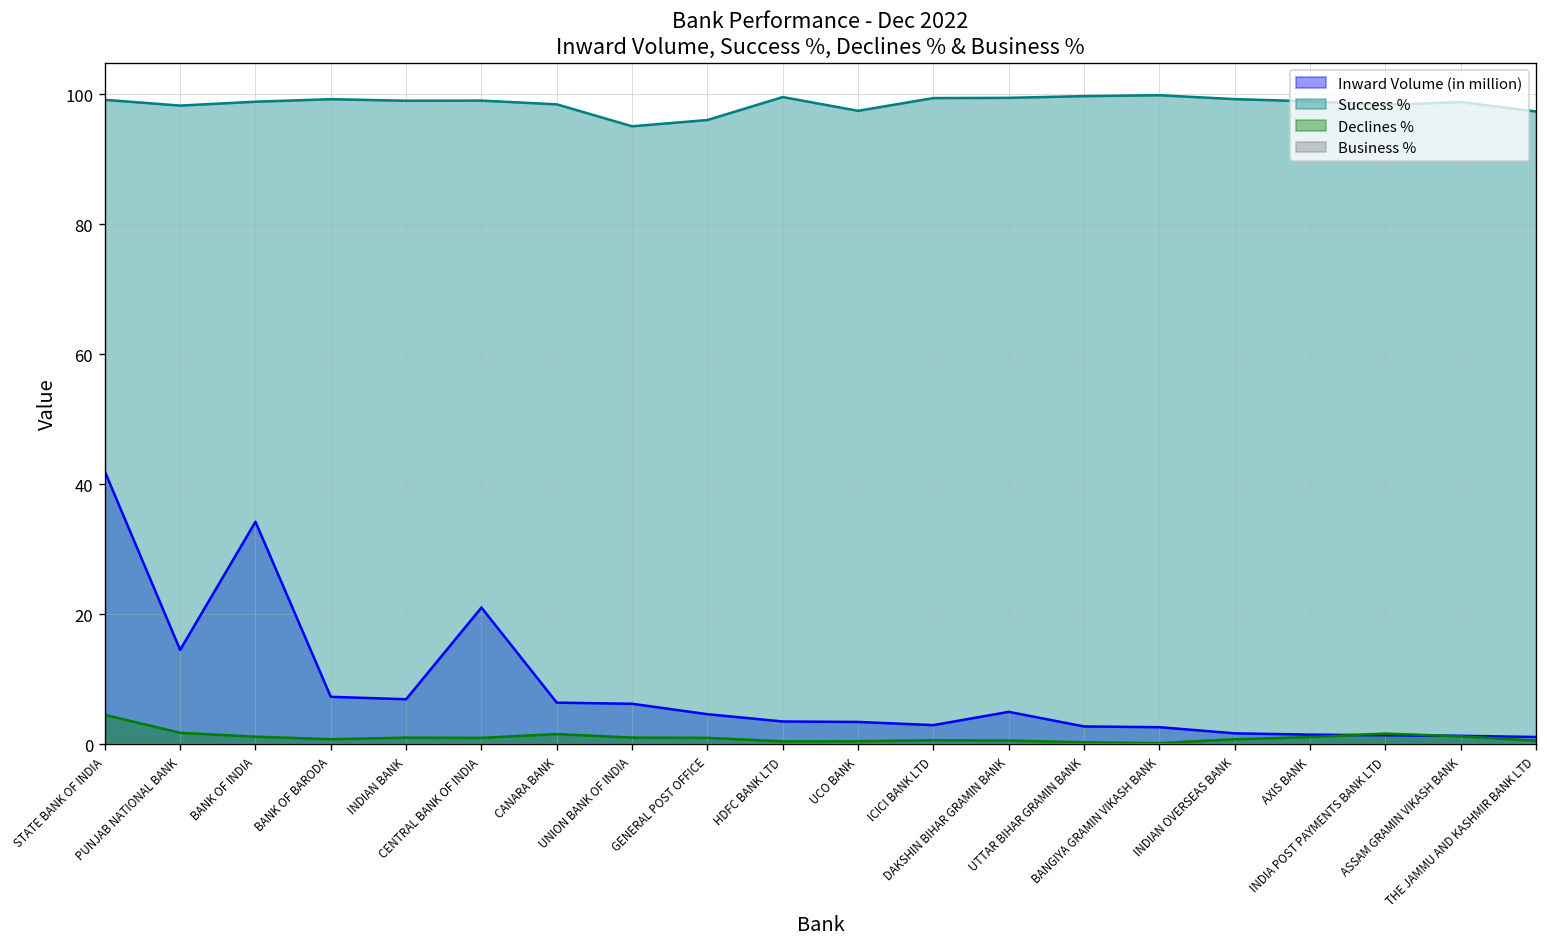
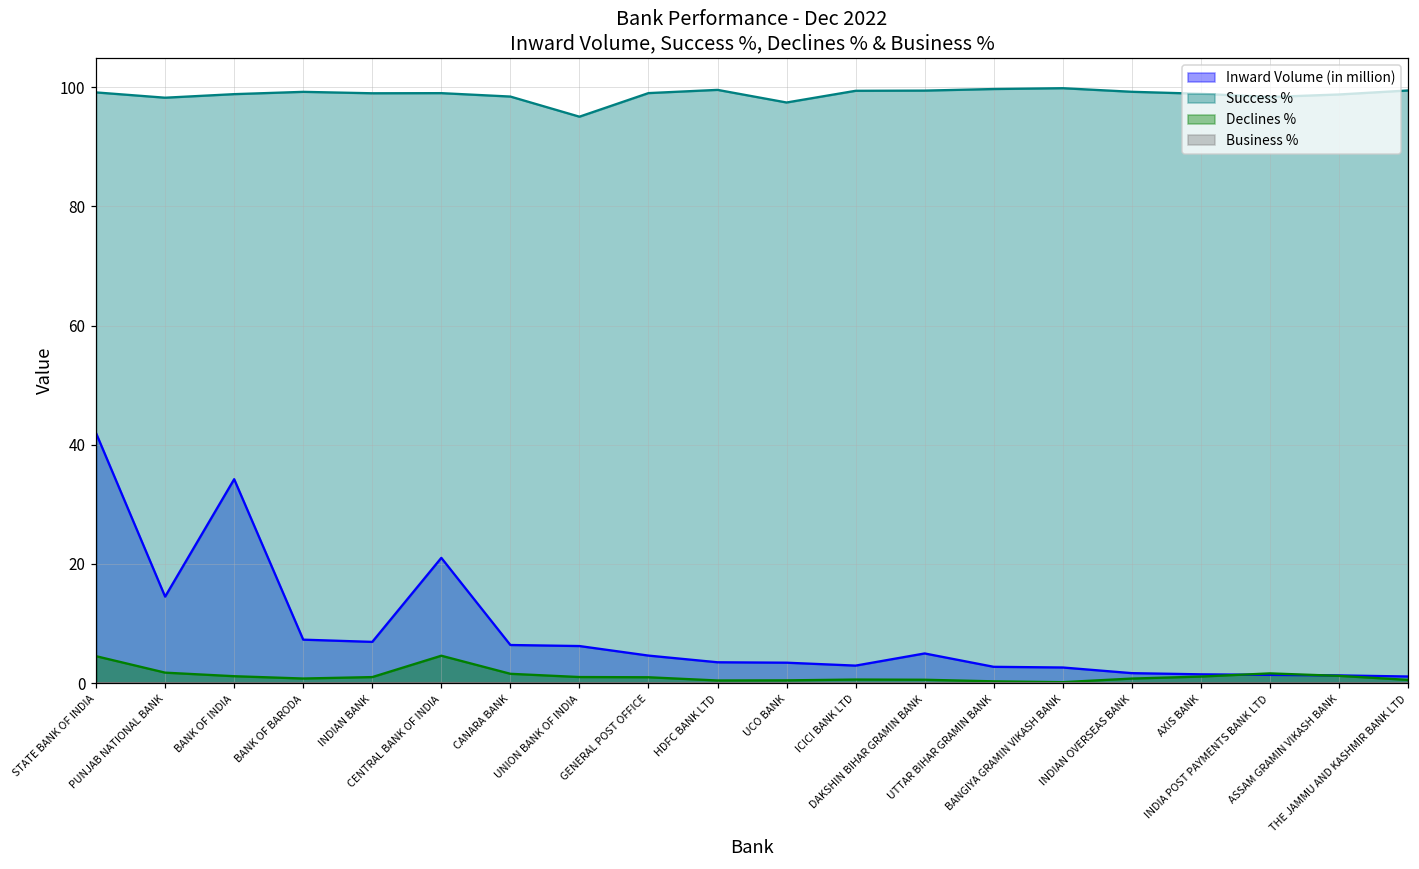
  {
    "Inward Volume (in million)": {
      "STATE BANK OF INDIA": 42,
      "PUNJAB NATIONAL BANK": 15,
      "BANK OF INDIA": 34,
      "BANK OF BARODA": 7,
      "INDIAN BANK": 7,
      "CENTRAL BANK OF INDIA": 21,
      "CANARA BANK": 6,
      "UNION BANK OF INDIA": 6,
      "GENERAL POST OFFICE": 5,
      "HDFC BANK LTD": 4,
      "UCO BANK": 3,
      "ICICI BANK LTD": 3,
      "DAKSHIN BIHAR GRAMIN BANK": 5,
      "UTTAR BIHAR GRAMIN BANK": 3,
      "BANGIYA GRAMIN VIKASH BANK": 3,
      "INDIAN OVERSEAS BANK": 2,
      "THE JAMMU AND KASHMIR BANK LTD": 1
    },
    "Success %": {
      "STATE BANK OF INDIA": 99,
      "PUNJAB NATIONAL BANK": 98,
      "BANK OF INDIA": 99,
      "BANK OF BARODA": 99,
      "INDIAN BANK": 99,
      "CENTRAL BANK OF INDIA": 99,
      "CANARA BANK": 98,
      "UNION BANK OF INDIA": 95,
-     "GENERAL POST OFFICE": 96,
+     "GENERAL POST OFFICE": 99,
      "HDFC BANK LTD": 100,
      "UCO BANK": 97,
      "ICICI BANK LTD": 99,
      "DAKSHIN BIHAR GRAMIN BANK": 99,
      "UTTAR BIHAR GRAMIN BANK": 100,
      "BANGIYA GRAMIN VIKASH BANK": 100,
      "INDIAN OVERSEAS BANK": 99,
-     "THE JAMMU AND KASHMIR BANK LTD": 97
+     "THE JAMMU AND KASHMIR BANK LTD": 99
    },
    "Declines %": {
      "STATE BANK OF INDIA": 5,
      "PUNJAB NATIONAL BANK": 2,
      "BANK OF INDIA": 1,
      "BANK OF BARODA": 1,
      "INDIAN BANK": 1,
-     "CENTRAL BANK OF INDIA": 1,
+     "CENTRAL BANK OF INDIA": 5,
      "CANARA BANK": 2,
      "UNION BANK OF INDIA": 1,
      "GENERAL POST OFFICE": 1,
      "UCO BANK": 0,
      "ICICI BANK LTD": 1,
      "DAKSHIN BIHAR GRAMIN BANK": 1,
      "INDIAN OVERSEAS BANK": 1,
      "THE JAMMU AND KASHMIR BANK LTD": 1
    },
    "Business %": {
      "STATE BANK OF INDIA": 0,
      "PUNJAB NATIONAL BANK": 0,
      "BANK OF INDIA": 0,
      "BANK OF BARODA": 0,
      "INDIAN BANK": 0,
      "CENTRAL BANK OF INDIA": 0,
      "CANARA BANK": 0,
      "UNION BANK OF INDIA": 0,
      "GENERAL POST OFFICE": 0,
      "UCO BANK": 0,
      "ICICI BANK LTD": 0,
      "DAKSHIN BIHAR GRAMIN BANK": 0,
      "INDIAN OVERSEAS BANK": 0,
      "AXIS BANK": 0,
      "INDIA POST PAYMENTS BANK LTD": 0,
      "ASSAM GRAMIN VIKASH BANK": 0,
      "THE JAMMU AND KASHMIR BANK LTD": 0
    }
  }
